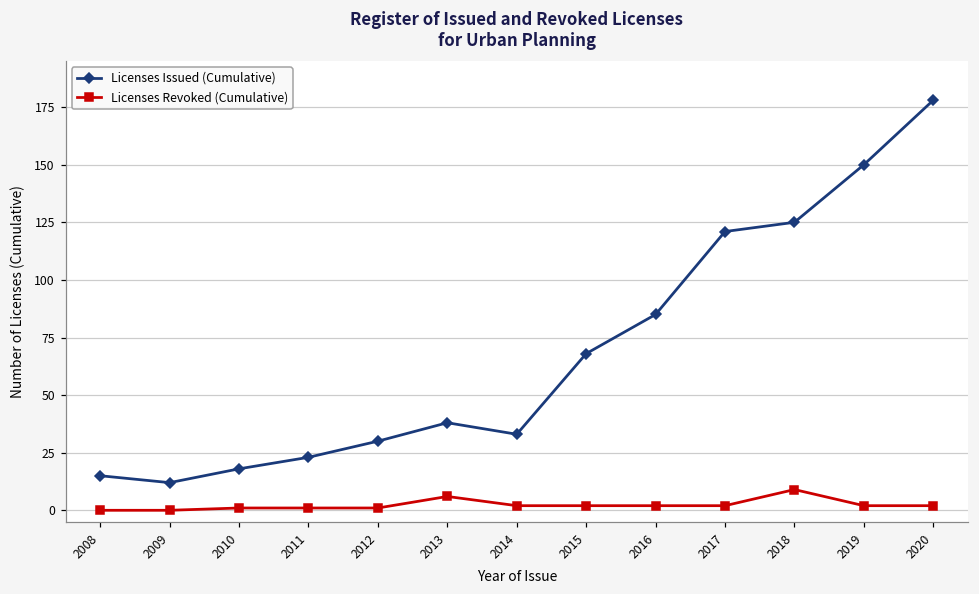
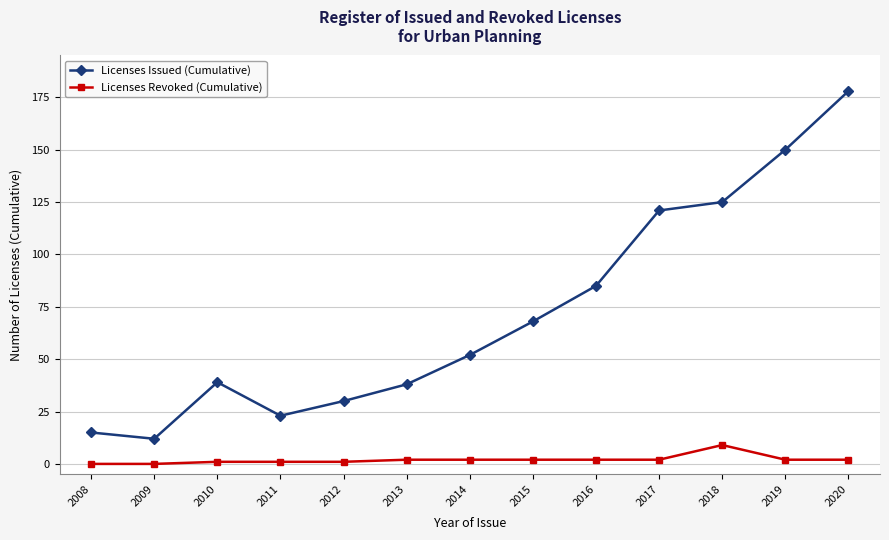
  {
    "Licenses Issued (Cumulative)": {
      "2008": 15,
      "2009": 12,
-     "2010": 18,
+     "2010": 39,
      "2011": 23,
      "2012": 30,
      "2013": 38,
-     "2014": 33,
+     "2014": 52,
      "2015": 68,
      "2016": 85,
      "2017": 121,
      "2018": 125,
      "2019": 150,
      "2020": 178
    },
    "Licenses Revoked (Cumulative)": {
      "2008": 0,
      "2009": 0,
      "2010": 1,
      "2011": 1,
      "2012": 1,
-     "2013": 6,
+     "2013": 2,
      "2014": 2,
      "2015": 2,
      "2016": 2,
      "2017": 2,
      "2018": 9,
      "2019": 2,
      "2020": 2
    }
  }
